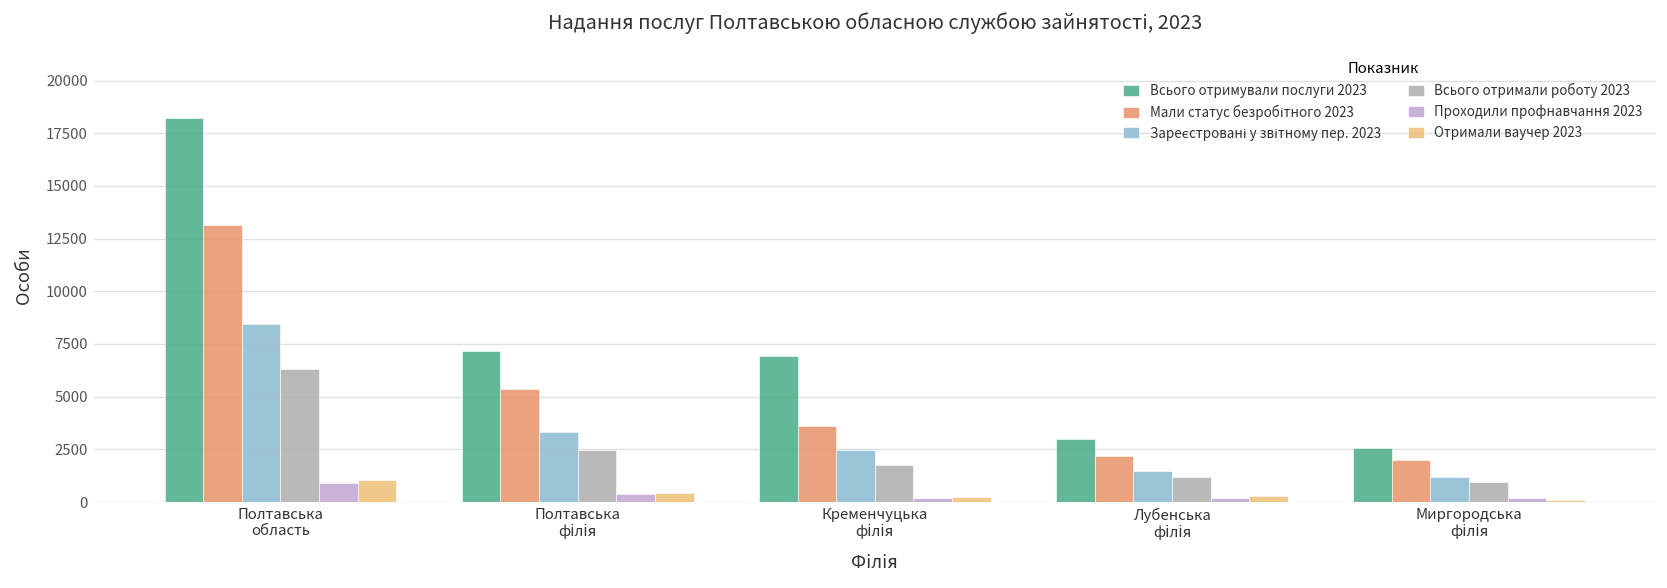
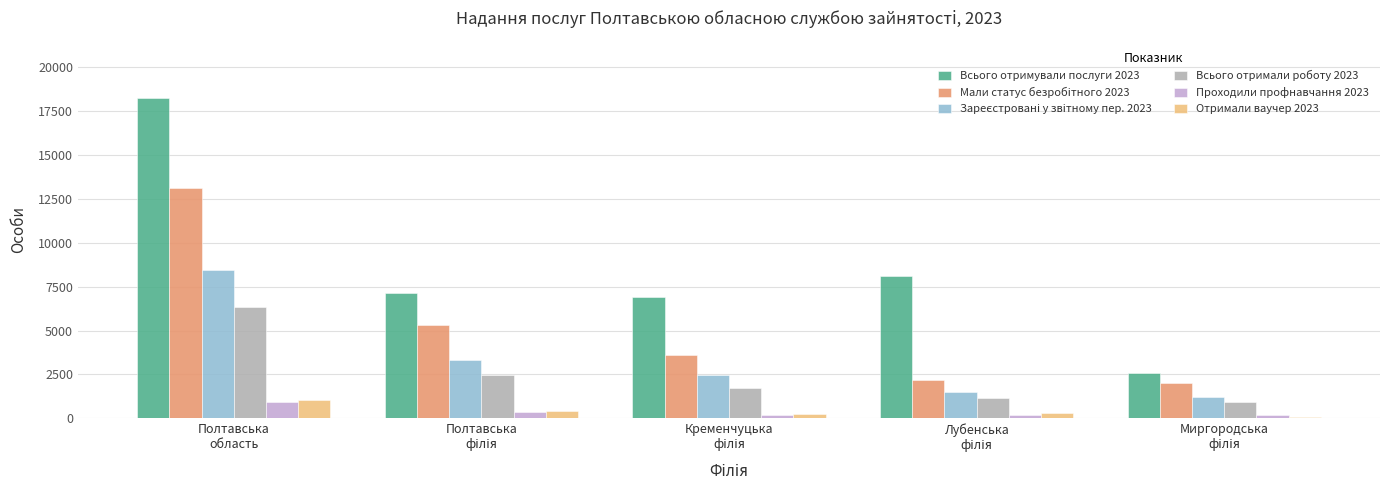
  {
    "Всього отримували послуги 2023": {
      "Полтавська область": 18200,
      "Полтавська філія": 7100,
      "Кременчуцька філія": 6900,
-     "Лубенська філія": 3000,
+     "Лубенська філія": 8100,
      "Миргородська філія": 2600
    }
  }
